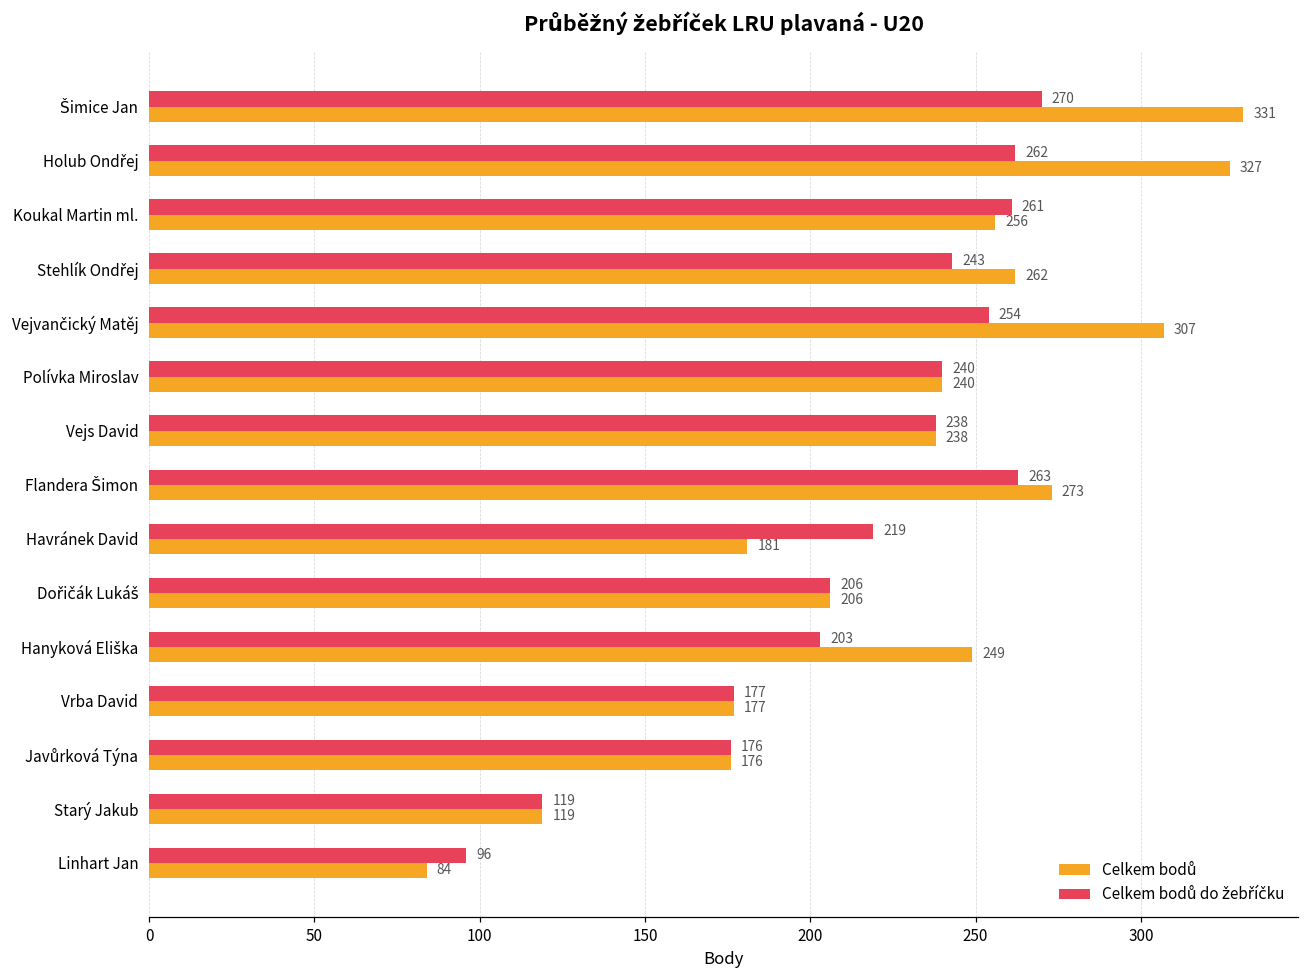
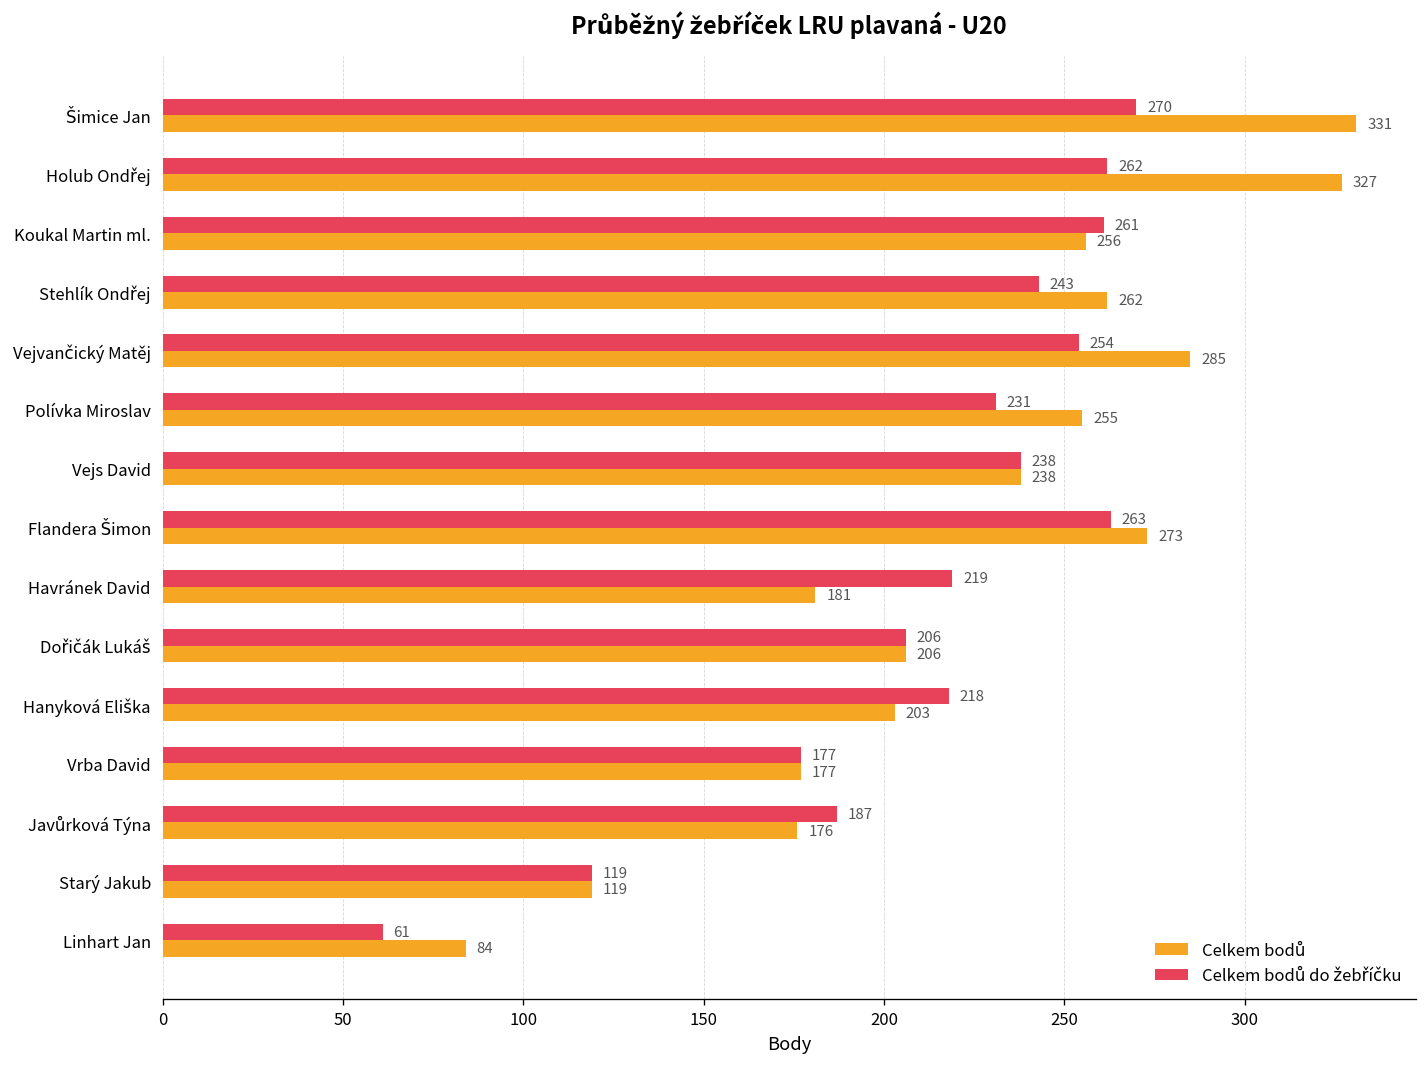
  {
    "Celkem bodů": {
      "Šimice Jan": 331,
      "Holub Ondřej": 327,
      "Koukal Martin ml.": 256,
      "Stehlík Ondřej": 262,
-     "Vejvančický Matěj": 307,
-     "Polívka Miroslav": 240,
+     "Vejvančický Matěj": 285,
+     "Polívka Miroslav": 255,
      "Vejs David": 238,
      "Flandera Šimon": 273,
      "Havránek David": 181,
      "Dořičák Lukáš": 206,
-     "Hanyková Eliška": 249,
+     "Hanyková Eliška": 203,
      "Vrba David": 177,
      "Javůrková Týna": 176,
      "Starý Jakub": 119,
      "Linhart Jan": 84
    },
    "Celkem bodů do žebříčku": {
      "Šimice Jan": 270,
      "Holub Ondřej": 262,
      "Koukal Martin ml.": 261,
      "Stehlík Ondřej": 243,
      "Vejvančický Matěj": 254,
-     "Polívka Miroslav": 240,
+     "Polívka Miroslav": 231,
      "Vejs David": 238,
      "Flandera Šimon": 263,
      "Havránek David": 219,
      "Dořičák Lukáš": 206,
-     "Hanyková Eliška": 203,
+     "Hanyková Eliška": 218,
      "Vrba David": 177,
-     "Javůrková Týna": 176,
+     "Javůrková Týna": 187,
      "Starý Jakub": 119,
-     "Linhart Jan": 96
+     "Linhart Jan": 61
    }
  }
